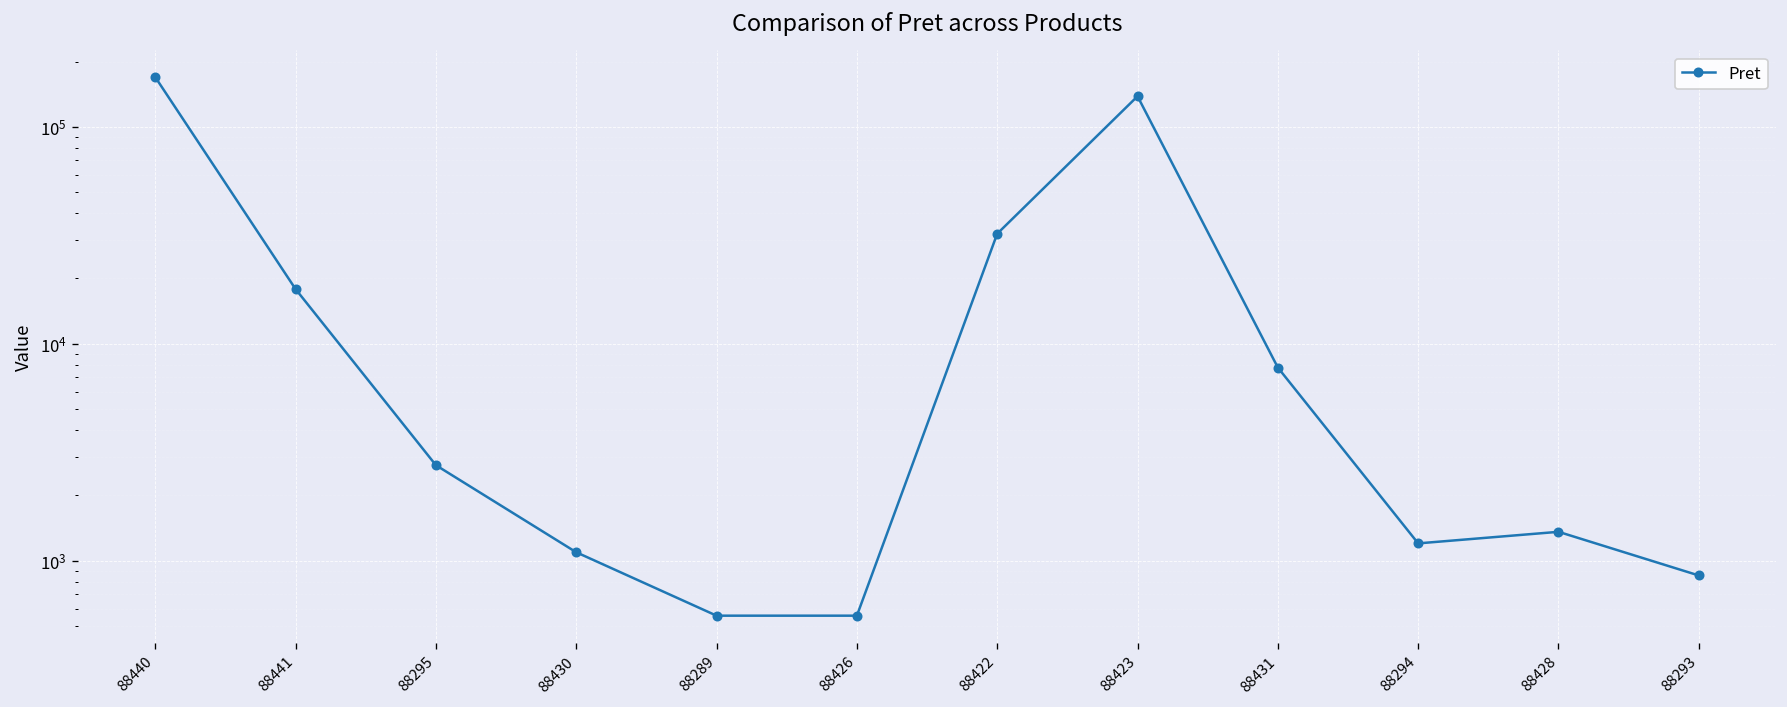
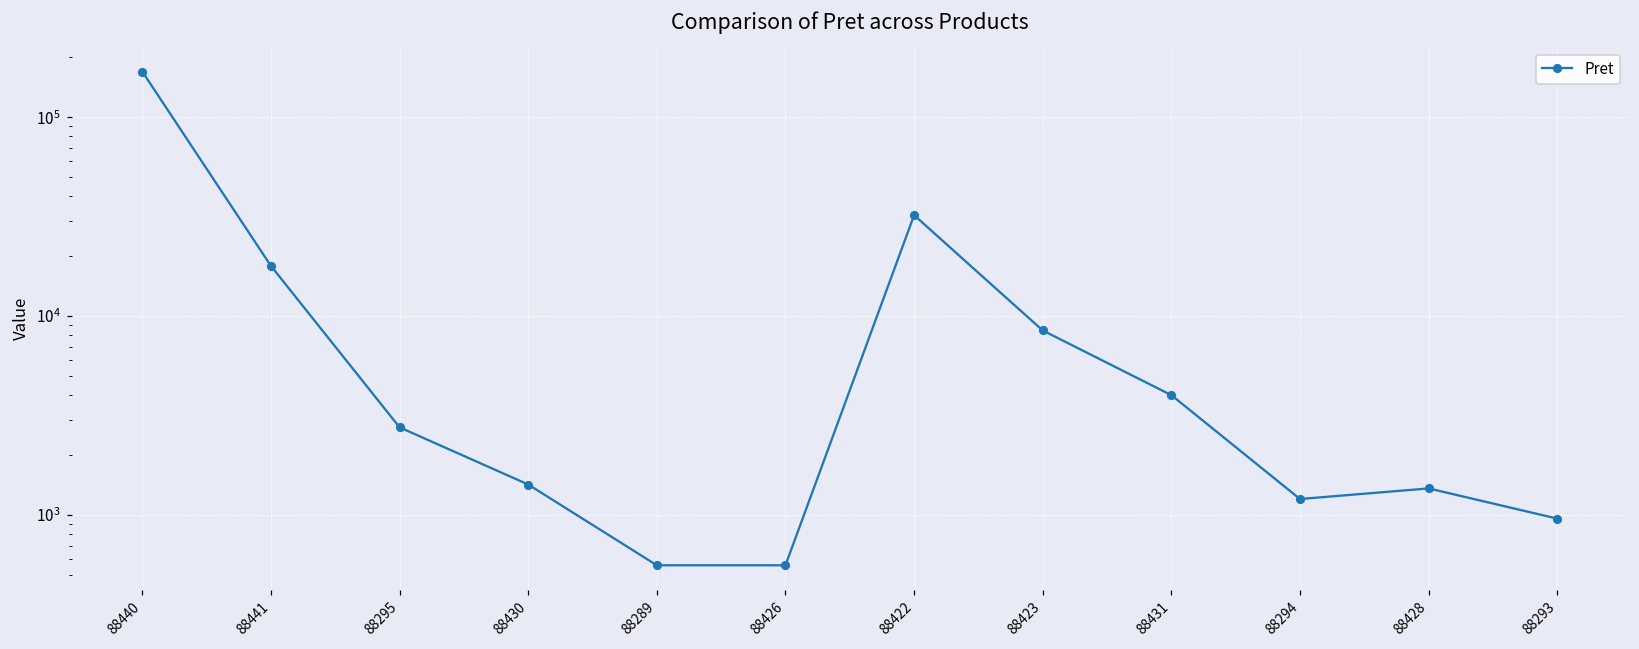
  {
    "88440": 170000,
    "88441": 18000,
    "88295": 2800,
-   "88430": 1100,
+   "88430": 1400,
    "88289": 560,
    "88426": 560,
    "88422": 32000,
-   "88423": 140000,
-   "88431": 7800,
+   "88423": 8000,
+   "88431": 4000,
    "88294": 1200,
    "88428": 1400,
-   "88293": 900
+   "88293": 1000
  }
